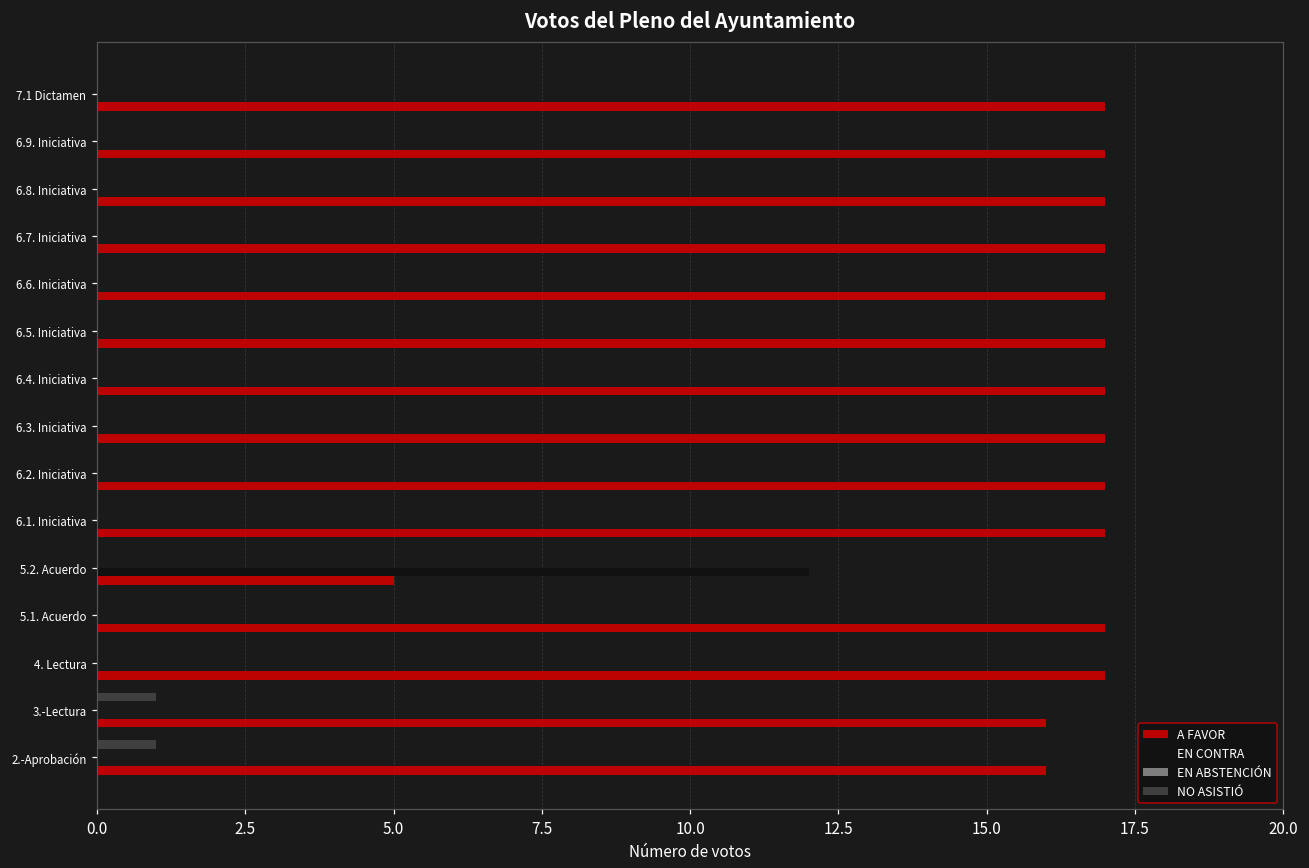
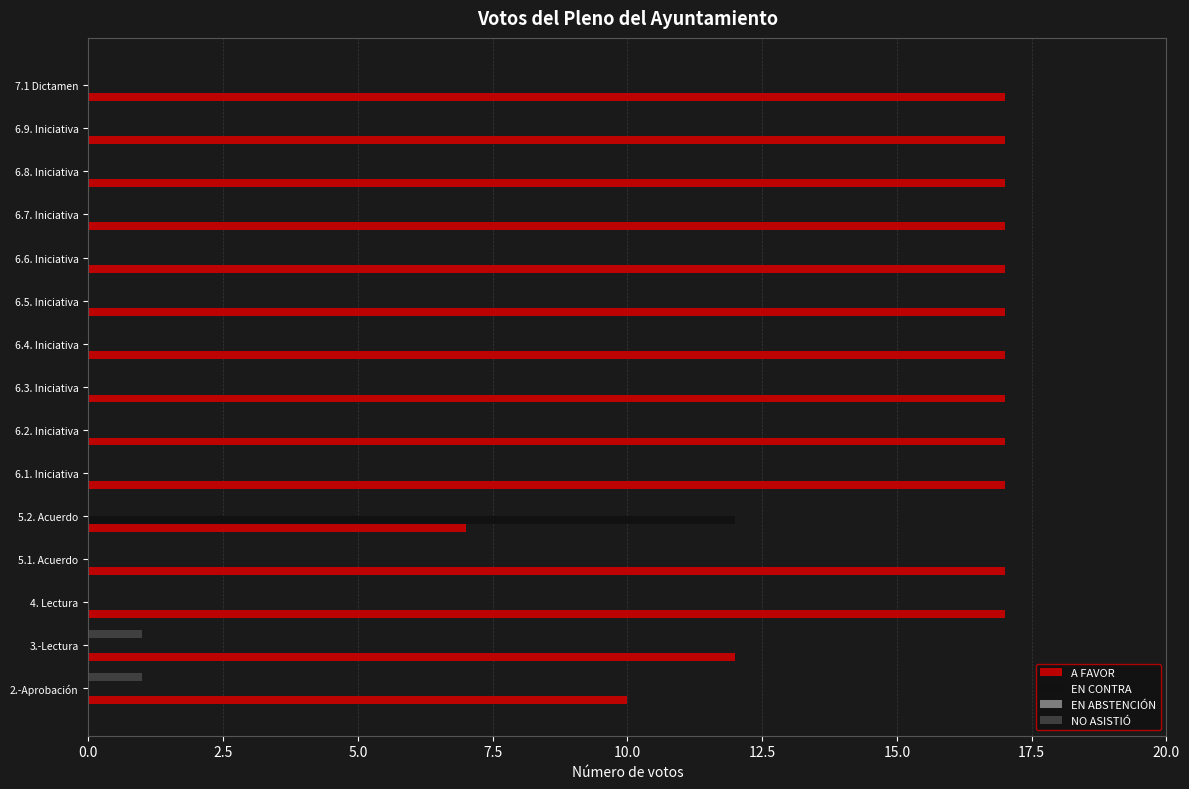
  {
    "A FAVOR": {
      "7.1 Dictamen": 17,
      "6.9. Iniciativa": 17,
      "6.8. Iniciativa": 17,
      "6.7. Iniciativa": 17,
      "6.6. Iniciativa": 17,
      "6.5. Iniciativa": 17,
      "6.4. Iniciativa": 17,
      "6.3. Iniciativa": 17,
      "6.2. Iniciativa": 17,
      "6.1. Iniciativa": 17,
-     "5.2. Acuerdo": 5,
+     "5.2. Acuerdo": 7,
      "5.1. Acuerdo": 17,
      "4. Lectura": 17,
-     "3.-Lectura": 16,
-     "2.-Aprobación": 16
+     "3.-Lectura": 12,
+     "2.-Aprobación": 10
    },
    "EN CONTRA": {
      "7.1 Dictamen": 0,
      "6.9. Iniciativa": 0,
      "6.8. Iniciativa": 0,
      "6.7. Iniciativa": 0,
      "6.6. Iniciativa": 0,
      "6.5. Iniciativa": 0,
      "6.4. Iniciativa": 0,
      "6.3. Iniciativa": 0,
      "6.2. Iniciativa": 0,
      "6.1. Iniciativa": 0,
      "5.2. Acuerdo": 12,
      "5.1. Acuerdo": 0,
      "4. Lectura": 0,
      "3.-Lectura": 0,
      "2.-Aprobación": 0
    },
    "EN ABSTENCIÓN": {
      "7.1 Dictamen": 0,
      "6.9. Iniciativa": 0,
      "6.8. Iniciativa": 0,
      "6.7. Iniciativa": 0,
      "6.6. Iniciativa": 0,
      "6.5. Iniciativa": 0,
      "6.4. Iniciativa": 0,
      "6.3. Iniciativa": 0,
      "6.2. Iniciativa": 0,
      "6.1. Iniciativa": 0,
      "5.2. Acuerdo": 0,
      "5.1. Acuerdo": 0,
      "4. Lectura": 0,
      "3.-Lectura": 0,
      "2.-Aprobación": 0
    },
    "NO ASISTIÓ": {
      "7.1 Dictamen": 0,
      "6.9. Iniciativa": 0,
      "6.8. Iniciativa": 0,
      "6.7. Iniciativa": 0,
      "6.6. Iniciativa": 0,
      "6.5. Iniciativa": 0,
      "6.4. Iniciativa": 0,
      "6.3. Iniciativa": 0,
      "6.2. Iniciativa": 0,
      "6.1. Iniciativa": 0,
      "5.2. Acuerdo": 0,
      "5.1. Acuerdo": 0,
      "4. Lectura": 0,
      "3.-Lectura": 1,
      "2.-Aprobación": 1
    }
  }
